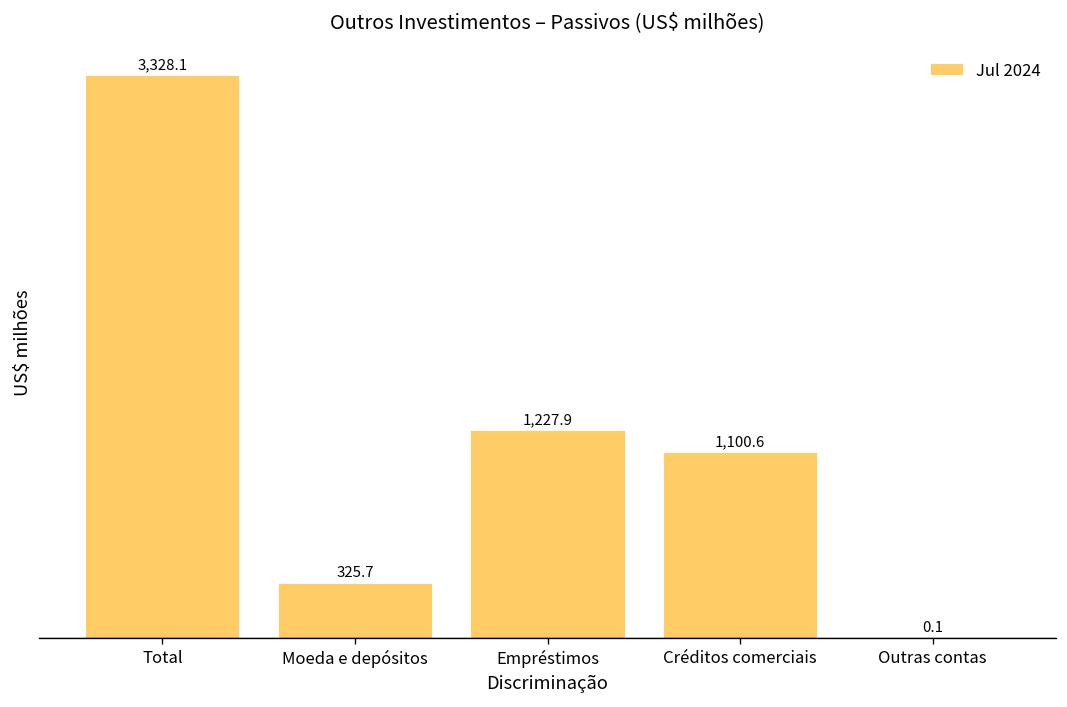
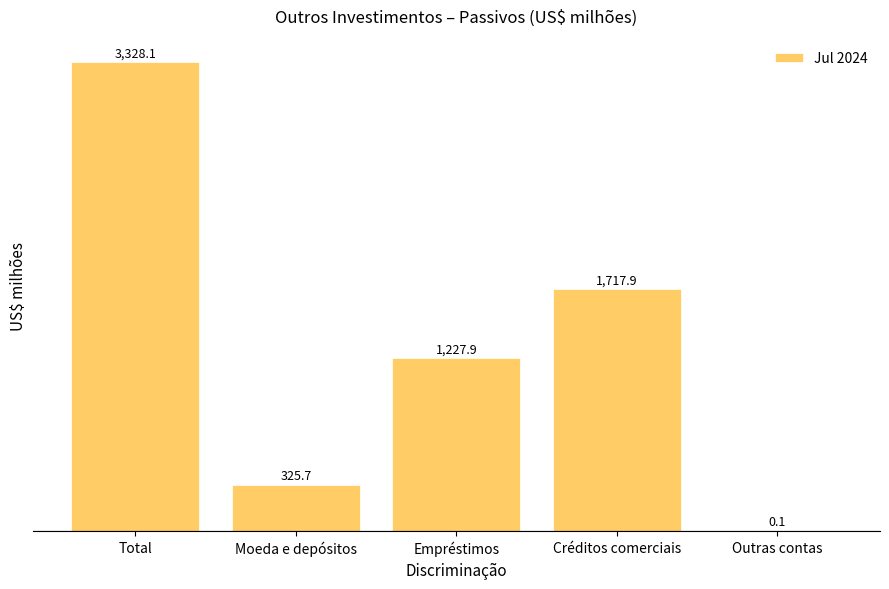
  {
    "Total": "3,328.1",
    "Moeda e depósitos": "325.7",
    "Empréstimos": "1,227.9",
-   "Créditos comerciais": "1,100.6",
+   "Créditos comerciais": "1,717.9",
    "Outras contas": "0.1"
  }
